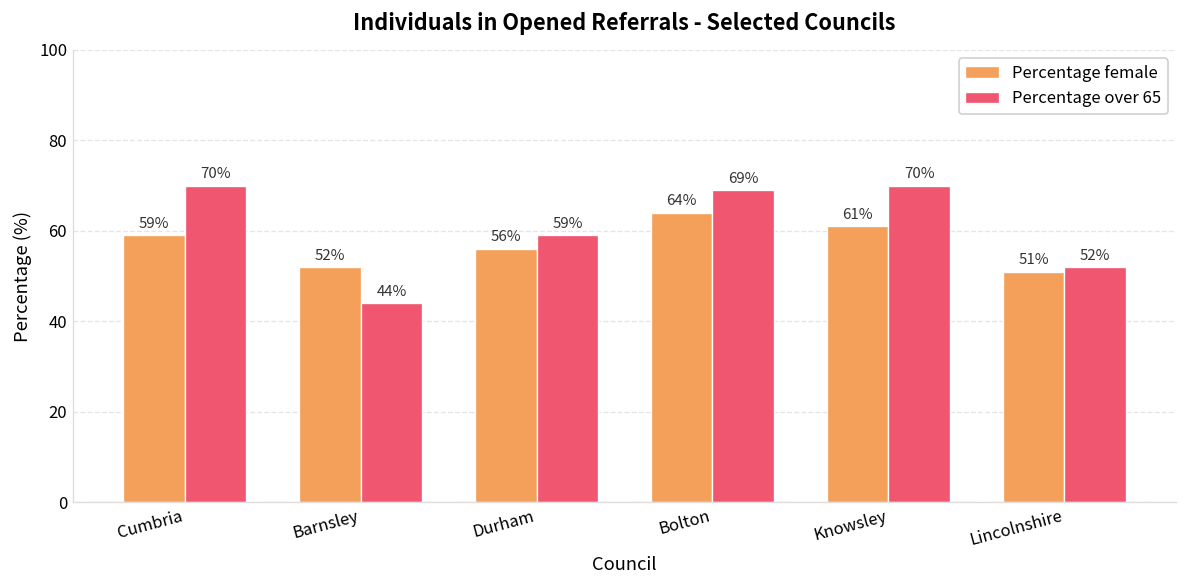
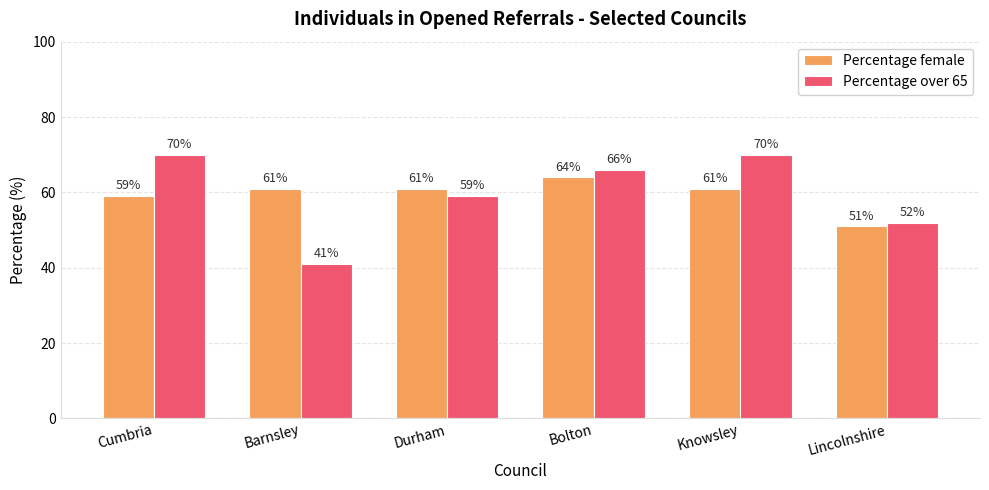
  {
    "Percentage female": {
      "Cumbria": "59%",
-     "Barnsley": "52%",
-     "Durham": "56%",
+     "Barnsley": "61%",
+     "Durham": "61%",
      "Bolton": "64%",
      "Knowsley": "61%",
      "Lincolnshire": "51%"
    },
    "Percentage over 65": {
      "Cumbria": "70%",
-     "Barnsley": "44%",
+     "Barnsley": "41%",
      "Durham": "59%",
-     "Bolton": "69%",
+     "Bolton": "66%",
      "Knowsley": "70%",
      "Lincolnshire": "52%"
    }
  }
